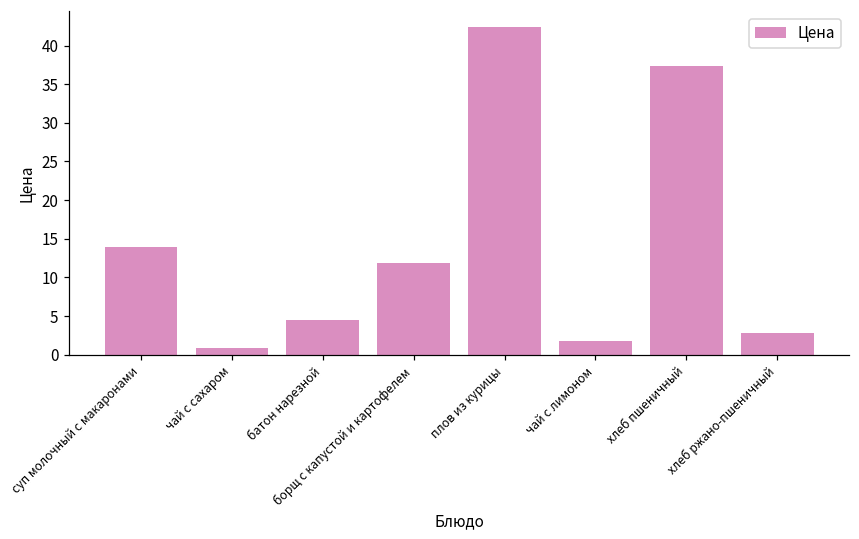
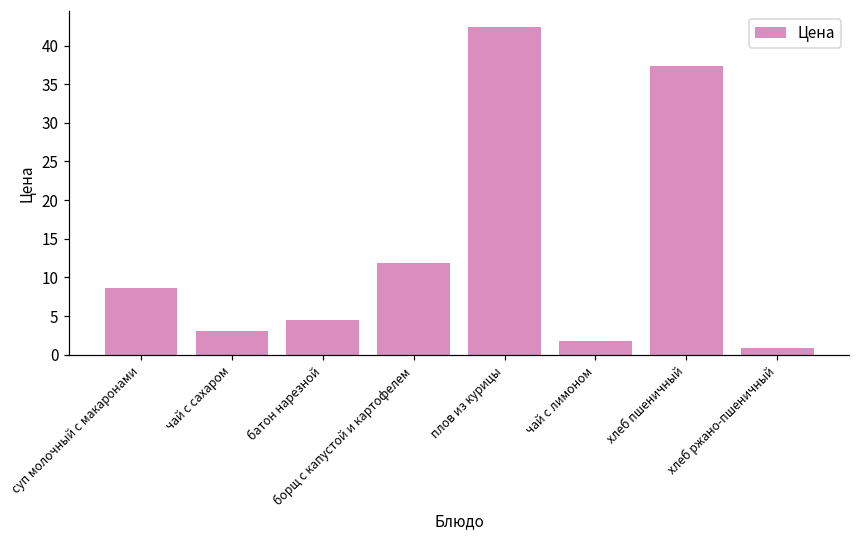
  {
-   "суп молочный с макаронами": 14,
-   "чай с сахаром": 1,
+   "суп молочный с макаронами": 9,
+   "чай с сахаром": 3,
    "батон нарезной": 4,
    "борщ с капустой и картофелем": 12,
    "плов из курицы": 42,
    "чай с лимоном": 2,
    "хлеб пшеничный": 37,
-   "хлеб ржано-пшеничный": 3
+   "хлеб ржано-пшеничный": 1
  }
